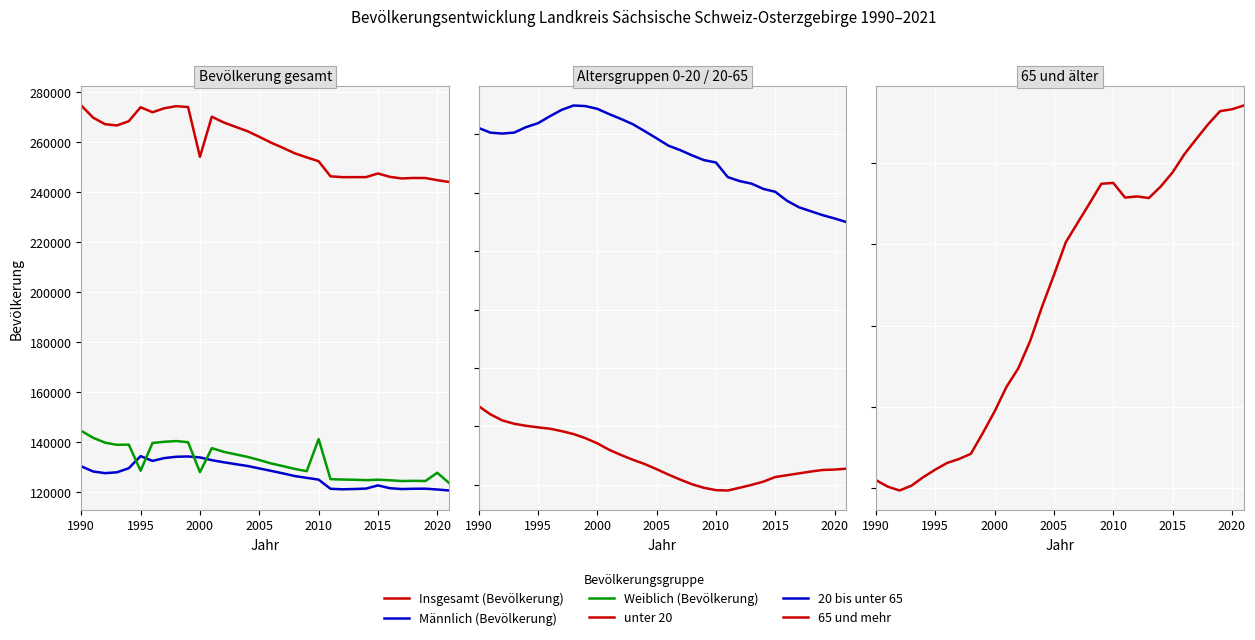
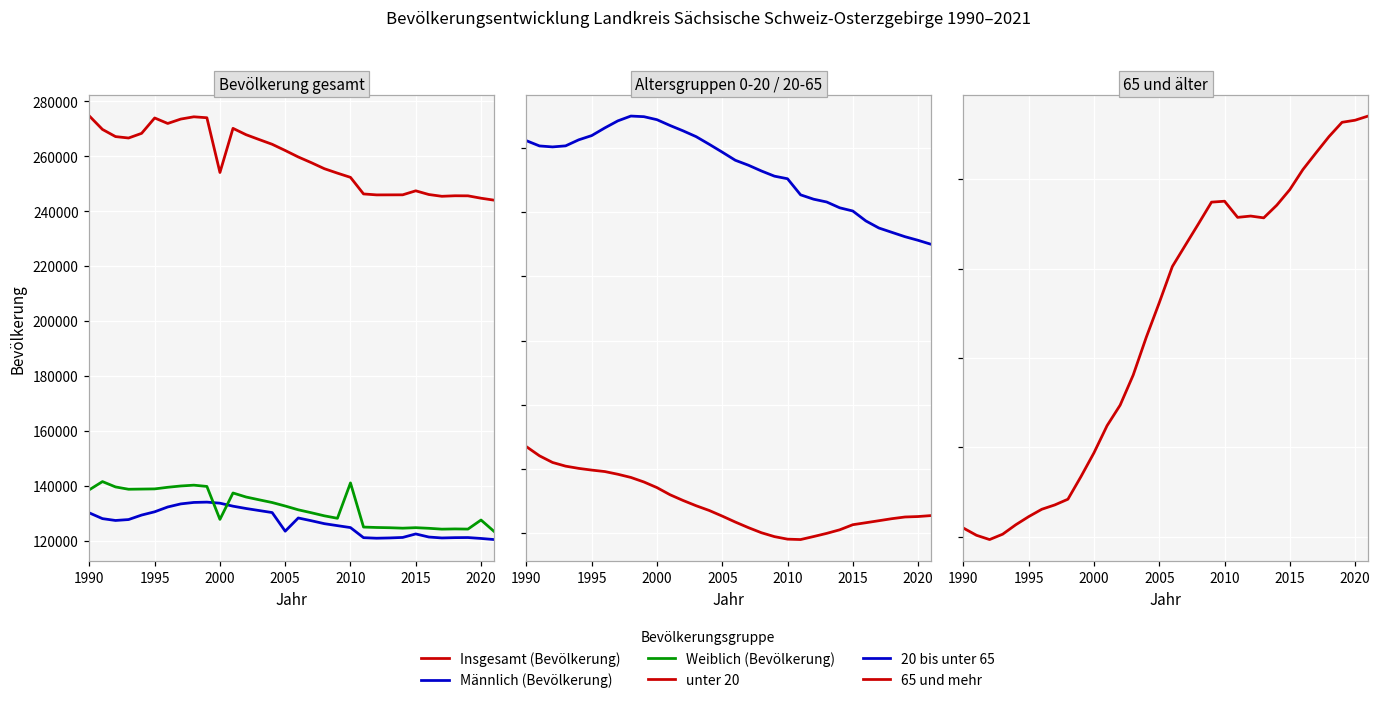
  {
    "Bevölkerung gesamt": {
      "Insgesamt (Bevölkerung)": {
        "1990": 275000,
        "1995": 274000,
        "2000": 254000,
        "2005": 262000,
        "2010": 252000,
        "2015": 247000,
        "2020": 245000
      },
      "Männlich (Bevölkerung)": {
        "1990": 130000,
-       "1995": 134000,
+       "1995": 131000,
        "2000": 134000,
-       "2005": 129000,
+       "2005": 124000,
        "2010": 125000,
        "2015": 123000,
        "2020": 121000
      },
      "Weiblich (Bevölkerung)": {
-       "1990": 144000,
-       "1995": 128000,
+       "1990": 139000,
+       "1995": 139000,
        "2000": 128000,
        "2005": 133000,
        "2010": 141000,
        "2015": 125000,
        "2020": 128000
      }
    }
  }
